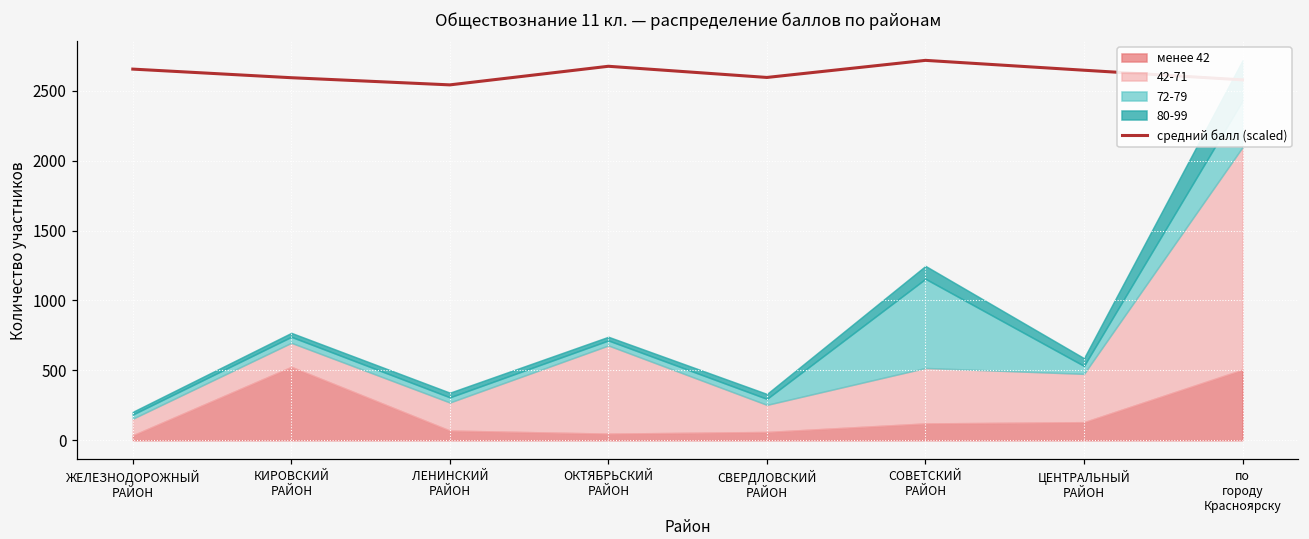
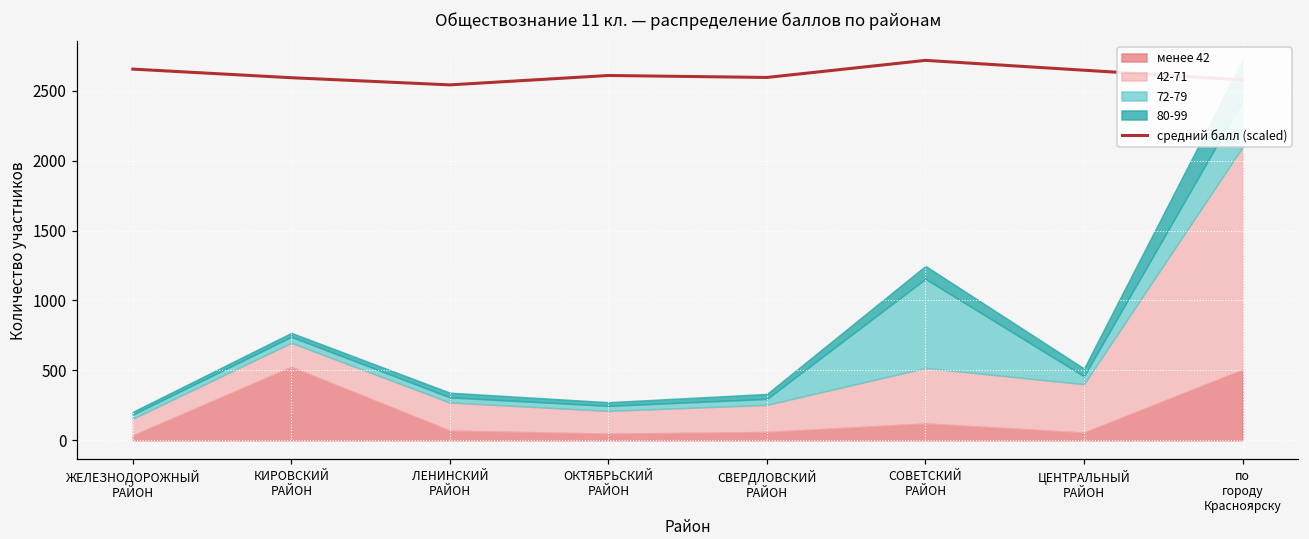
  {
    "средний балл (scaled)": {
      "ЖЕЛЕЗНОДОРОЖНЫЙ РАЙОН": 2660,
      "КИРОВСКИЙ РАЙОН": 2590,
      "ЛЕНИНСКИЙ РАЙОН": 2540,
-     "ОКТЯБРЬСКИЙ РАЙОН": 2680,
+     "ОКТЯБРЬСКИЙ РАЙОН": 2610,
      "СВЕРДЛОВСКИЙ РАЙОН": 2600,
      "СОВЕТСКИЙ РАЙОН": 2720,
      "ЦЕНТРАЛЬНЫЙ РАЙОН": 2650
    },
    "менее 42": {
      "ЖЕЛЕЗНОДОРОЖНЫЙ РАЙОН": 40,
      "КИРОВСКИЙ РАЙОН": 530,
      "ЛЕНИНСКИЙ РАЙОН": 70,
      "ОКТЯБРЬСКИЙ РАЙОН": 50,
      "СВЕРДЛОВСКИЙ РАЙОН": 60,
      "СОВЕТСКИЙ РАЙОН": 120,
-     "ЦЕНТРАЛЬНЫЙ РАЙОН": 130,
+     "ЦЕНТРАЛЬНЫЙ РАЙОН": 60,
      "по городу Красноярску": 510
    },
    "42-71": {
      "ЖЕЛЕЗНОДОРОЖНЫЙ РАЙОН": 120,
      "КИРОВСКИЙ РАЙОН": 170,
      "ЛЕНИНСКИЙ РАЙОН": 200,
-     "ОКТЯБРЬСКИЙ РАЙОН": 630,
+     "ОКТЯБРЬСКИЙ РАЙОН": 160,
      "СВЕРДЛОВСКИЙ РАЙОН": 190,
      "СОВЕТСКИЙ РАЙОН": 400,
      "ЦЕНТРАЛЬНЫЙ РАЙОН": 350,
      "по городу Красноярску": 1590
    },
    "72-79": {
      "КИРОВСКИЙ РАЙОН": 40,
      "ЛЕНИНСКИЙ РАЙОН": 40,
      "ОКТЯБРЬСКИЙ РАЙОН": 40,
      "СВЕРДЛОВСКИЙ РАЙОН": 40,
      "СОВЕТСКИЙ РАЙОН": 640,
      "ЦЕНТРАЛЬНЫЙ РАЙОН": 60
    },
    "80-99": {
      "КИРОВСКИЙ РАЙОН": 30,
      "ЛЕНИНСКИЙ РАЙОН": 30,
      "ОКТЯБРЬСКИЙ РАЙОН": 30,
      "СВЕРДЛОВСКИЙ РАЙОН": 40,
      "СОВЕТСКИЙ РАЙОН": 90,
      "ЦЕНТРАЛЬНЫЙ РАЙОН": 60
    }
  }
